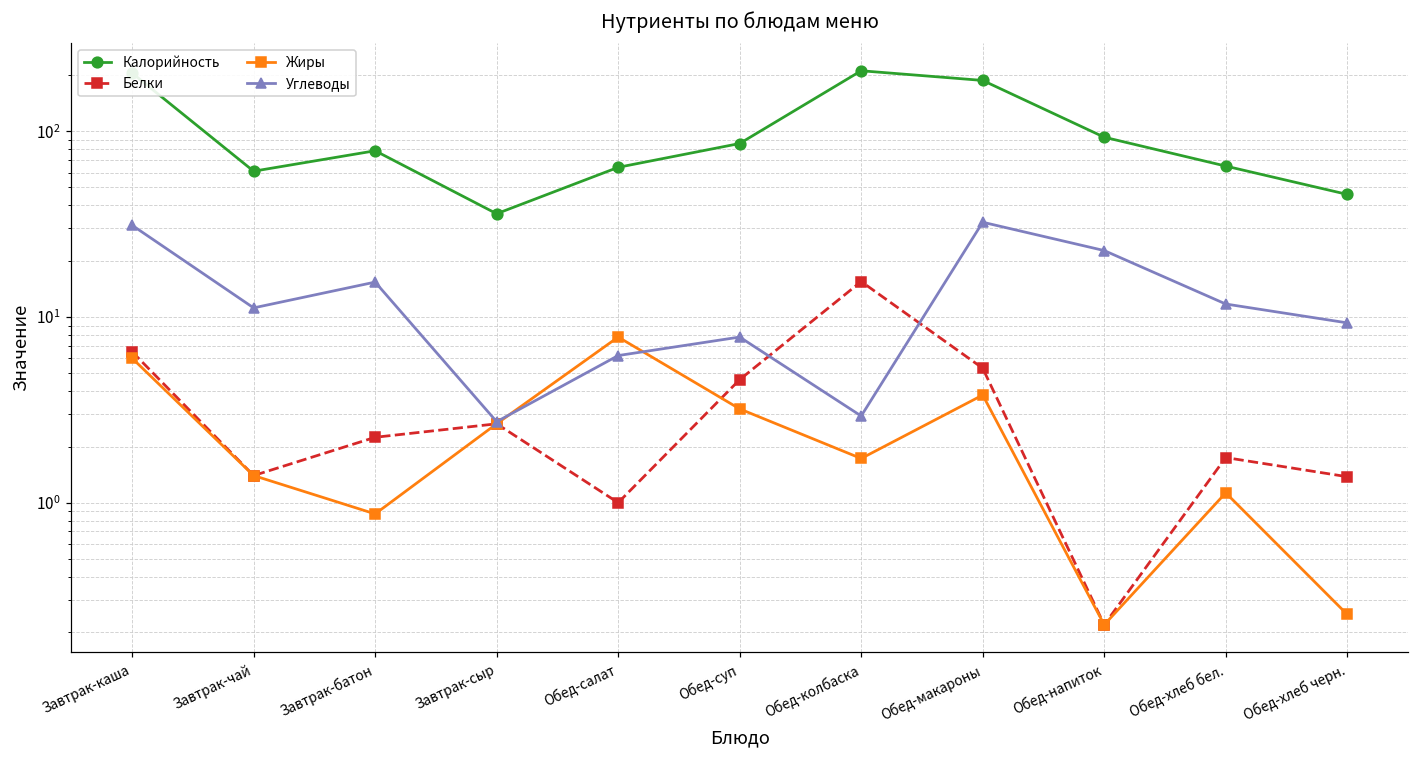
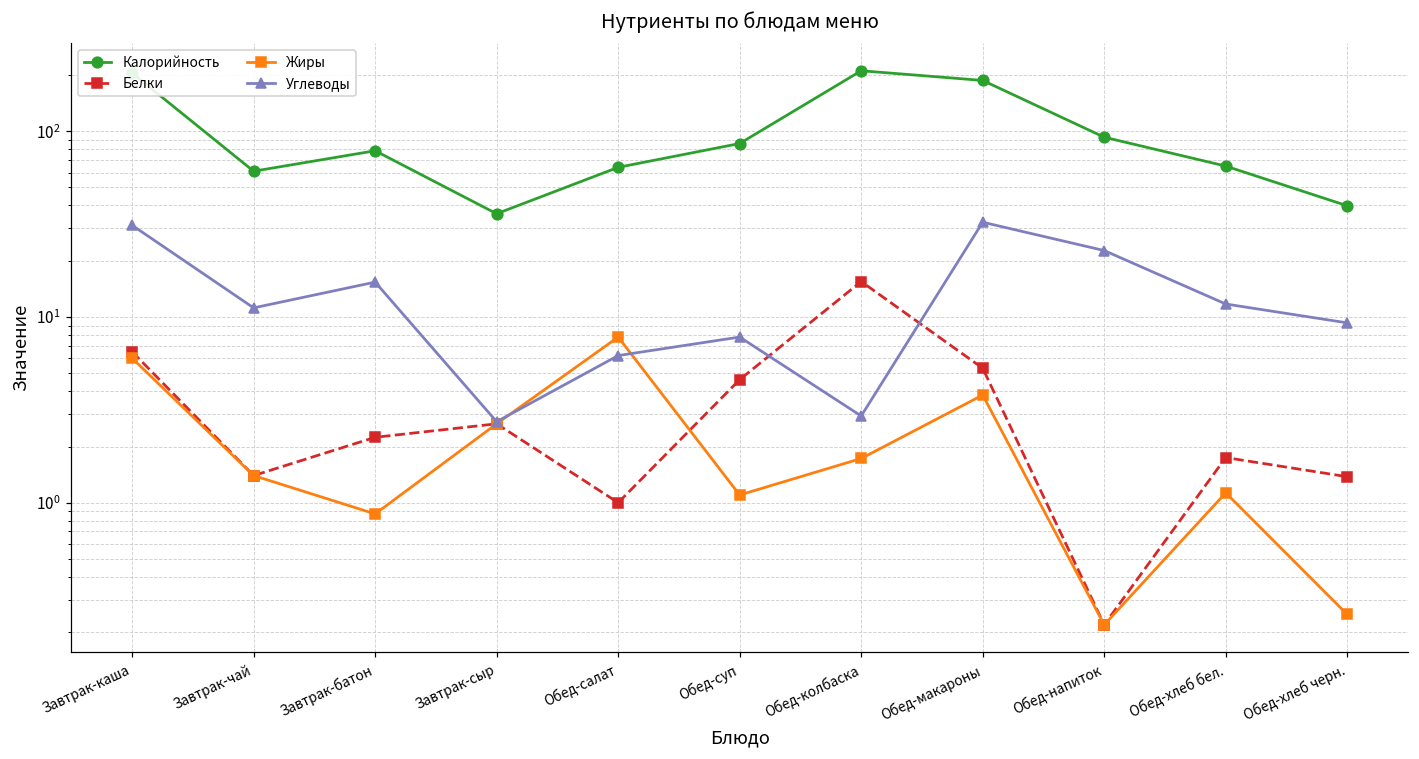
  {
    "Калорийность": {
      "Завтрак-чай": 61,
      "Завтрак-батон": 80,
      "Завтрак-сыр": 36,
      "Обед-салат": 64,
      "Обед-суп": 90,
      "Обед-колбаска": 210,
      "Обед-макароны": 190,
      "Обед-напиток": 90,
      "Обед-хлеб бел.": 65,
-     "Обед-хлеб черн.": 46
+     "Обед-хлеб черн.": 40
    },
    "Белки": {
      "Завтрак-каша": 6.5,
      "Завтрак-батон": 2.3,
      "Обед-салат": 1.0,
      "Обед-суп": 4.6,
      "Обед-колбаска": 16,
      "Обед-макароны": 5.3,
      "Обед-хлеб бел.": 1.8,
      "Обед-хлеб черн.": 1.4
    },
    "Жиры": {
      "Завтрак-каша": 6.0,
      "Завтрак-батон": 0.9,
      "Обед-салат": 8,
-     "Обед-суп": 3.2,
+     "Обед-суп": 1.1,
      "Обед-колбаска": 1.7,
      "Обед-макароны": 3.8,
      "Обед-хлеб бел.": 1.1,
      "Обед-хлеб черн.": 0.25
    },
    "Углеводы": {
      "Завтрак-каша": 31,
      "Завтрак-чай": 11,
      "Завтрак-батон": 15,
      "Обед-салат": 6.2,
      "Обед-суп": 8,
      "Обед-колбаска": 2.9,
      "Обед-макароны": 32,
      "Обед-напиток": 23,
      "Обед-хлеб бел.": 12,
      "Обед-хлеб черн.": 9
    }
  }
